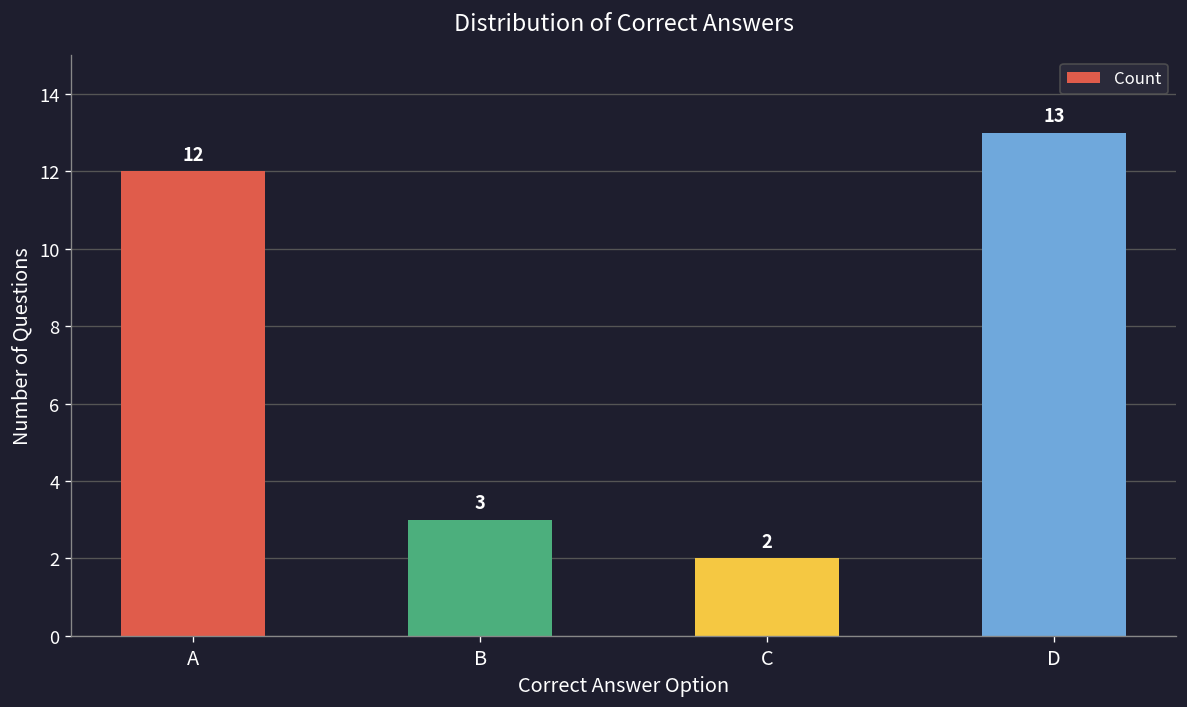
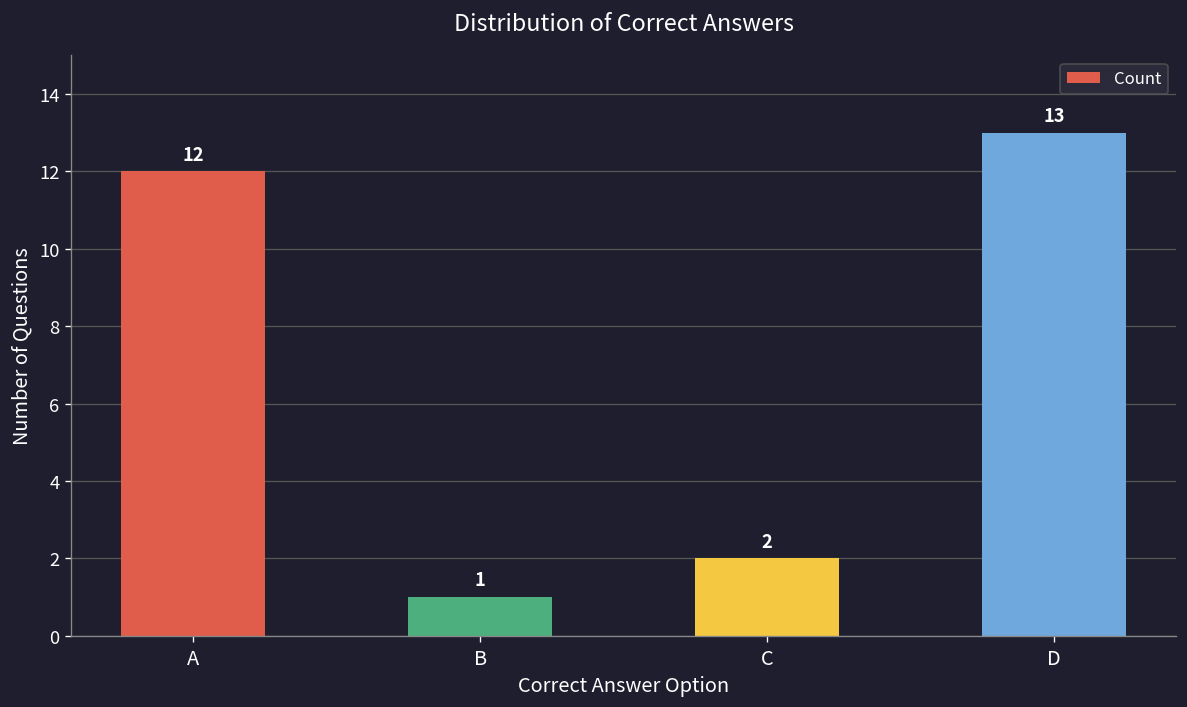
  {
    "A": 12,
-   "B": 3,
+   "B": 1,
    "C": 2,
    "D": 13
  }
